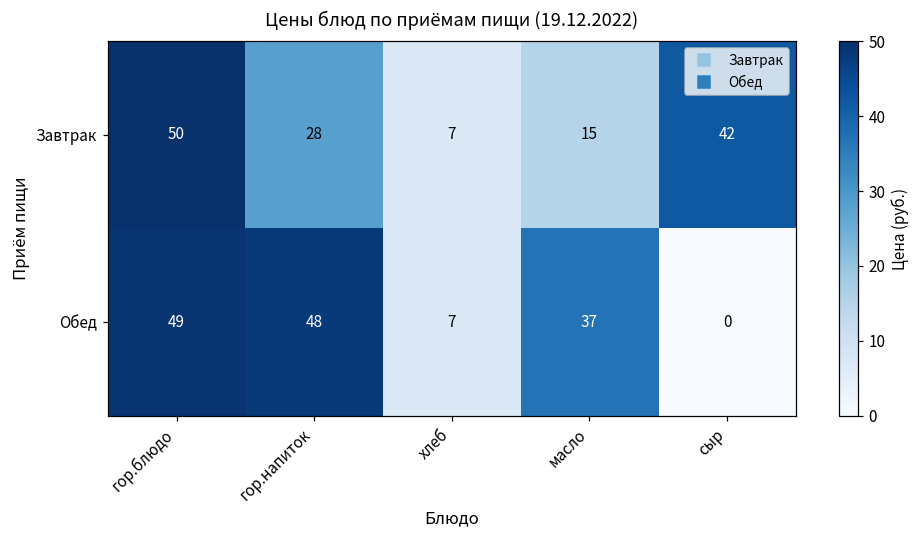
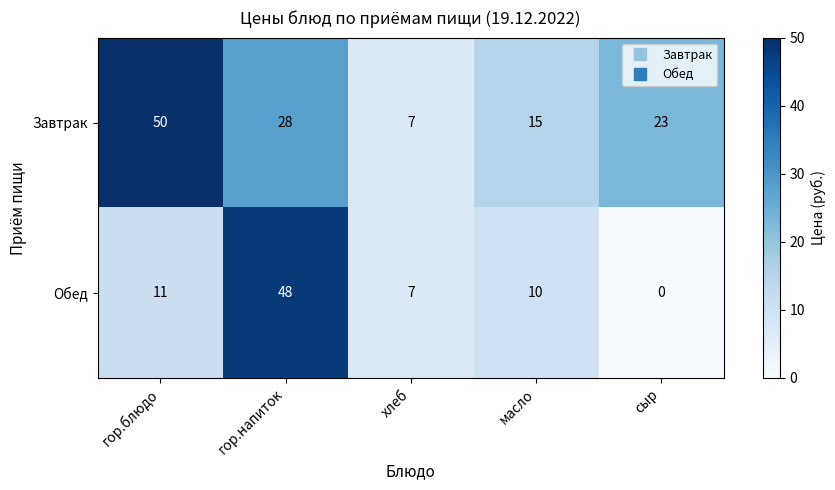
  {
    "Завтрак": {
      "гор.блюдо": 50,
      "гор.напиток": 28,
      "хлеб": 7,
      "масло": 15,
-     "сыр": 42
+     "сыр": 23
    },
    "Обед": {
-     "гор.блюдо": 49,
+     "гор.блюдо": 11,
      "гор.напиток": 48,
      "хлеб": 7,
-     "масло": 37,
+     "масло": 10,
      "сыр": 0
    }
  }
